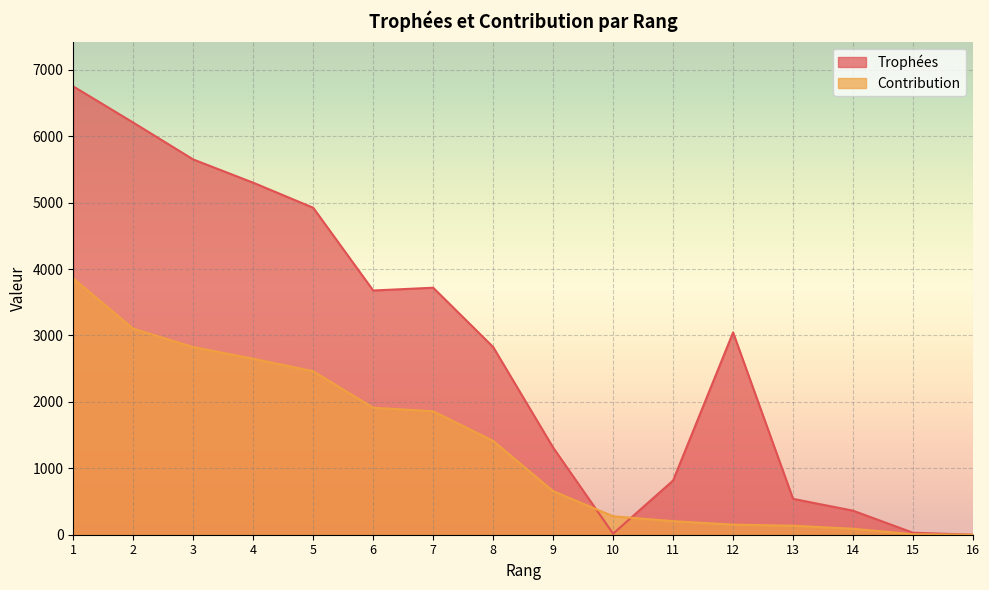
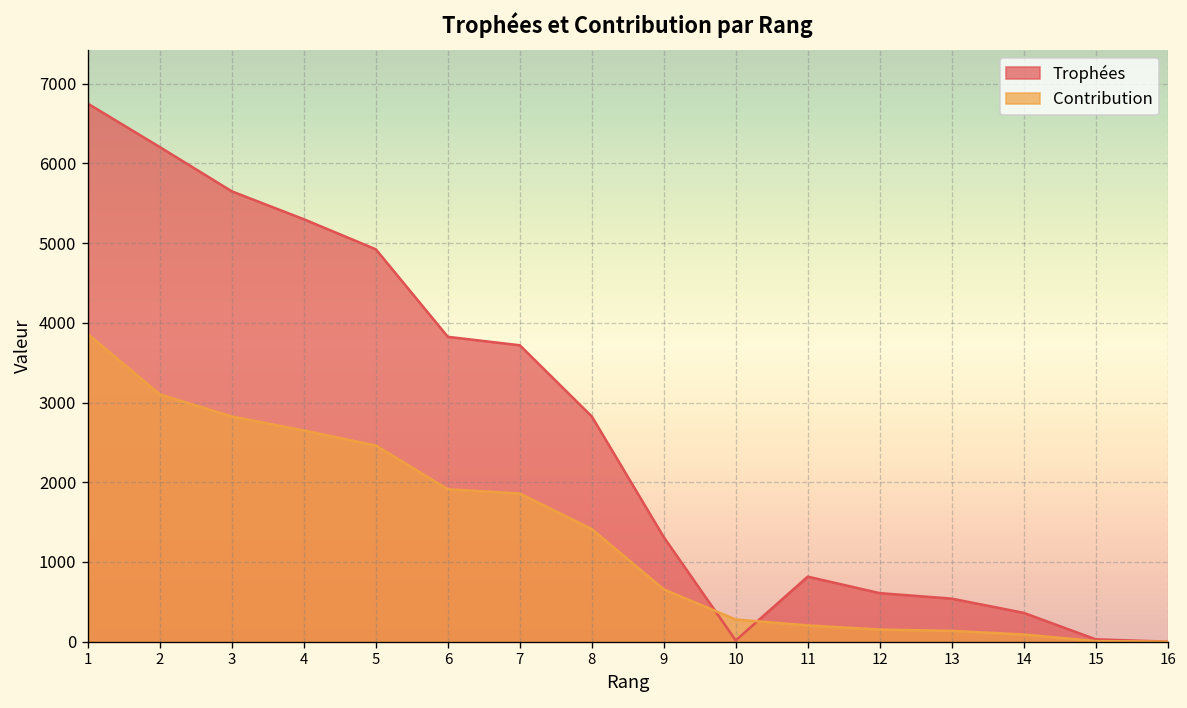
  {
    "Trophées": {
      "1": 6800,
      "2": 6200,
      "3": 5700,
      "4": 5300,
      "5": 4900,
-     "6": 3700,
+     "6": 3800,
      "7": 3700,
      "8": 2800,
      "9": 1300,
      "10": 0,
      "11": 800,
-     "12": 3000,
+     "12": 600,
      "13": 500,
      "14": 400
    },
    "Contribution": {
      "1": 3900,
      "2": 3100,
      "3": 2800,
      "4": 2700,
      "5": 2500,
      "6": 1900,
      "7": 1900,
      "8": 1400,
      "9": 700,
      "10": 300,
      "11": 200,
      "12": 200,
      "13": 100,
      "14": 100
    }
  }
